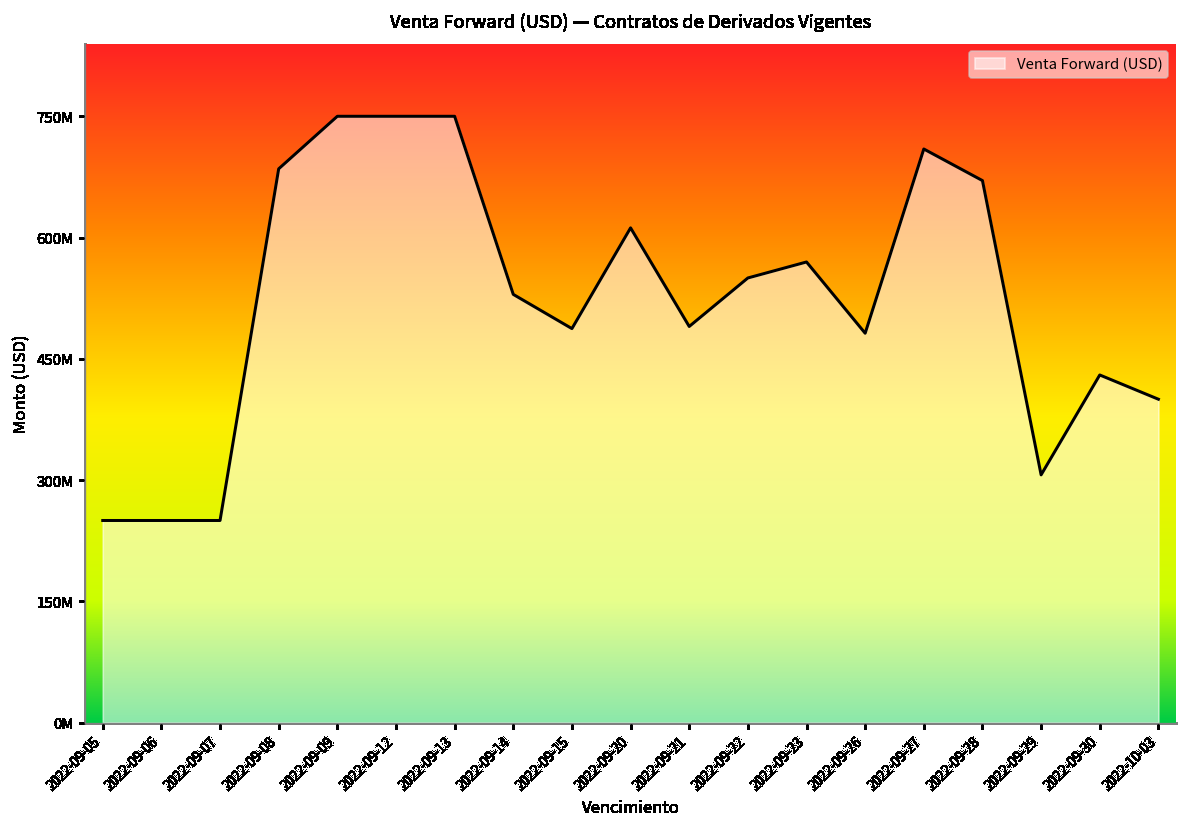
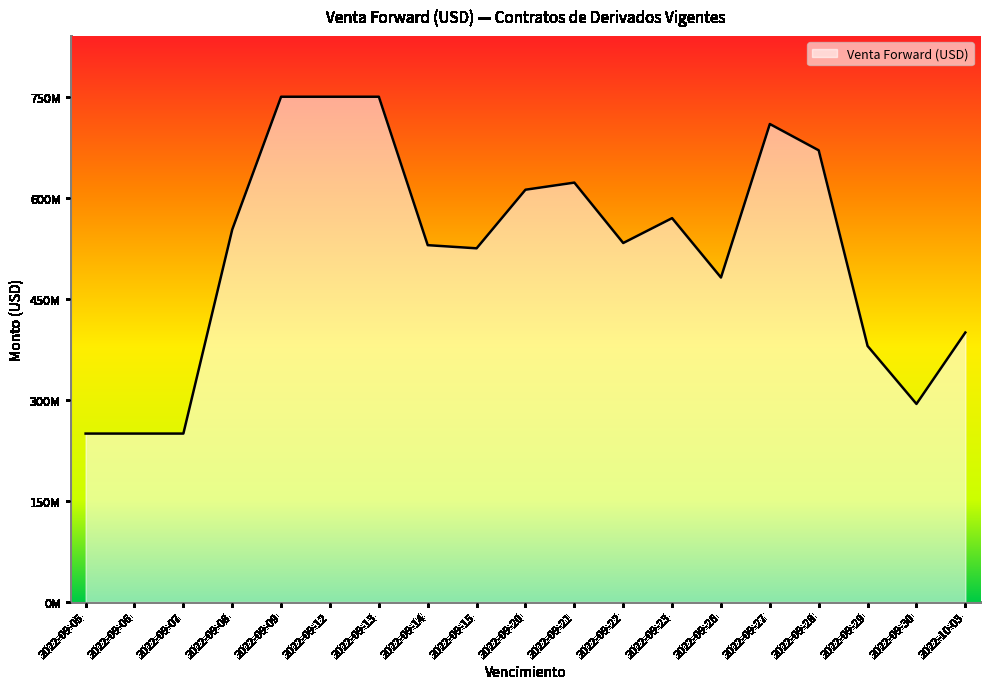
  {
    "2022-09-05": 250000000,
    "2022-09-06": 250000000,
    "2022-09-07": 250000000,
-   "2022-09-08": 690000000,
+   "2022-09-08": 550000000,
    "2022-09-09": 750000000,
    "2022-09-12": 750000000,
    "2022-09-13": 750000000,
    "2022-09-14": 530000000,
-   "2022-09-15": 490000000,
+   "2022-09-15": 530000000,
    "2022-09-20": 610000000,
-   "2022-09-21": 490000000,
-   "2022-09-22": 550000000,
+   "2022-09-21": 620000000,
+   "2022-09-22": 530000000,
    "2022-09-23": 570000000,
    "2022-09-26": 480000000,
    "2022-09-27": 710000000,
    "2022-09-28": 670000000,
-   "2022-09-29": 310000000,
-   "2022-09-30": 430000000,
+   "2022-09-29": 380000000,
+   "2022-09-30": 290000000,
    "2022-10-03": 400000000
  }
